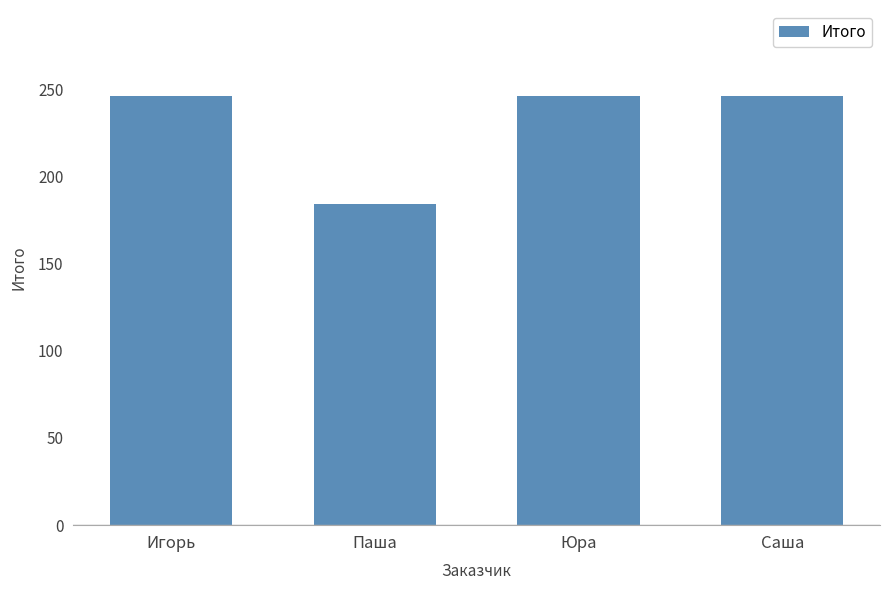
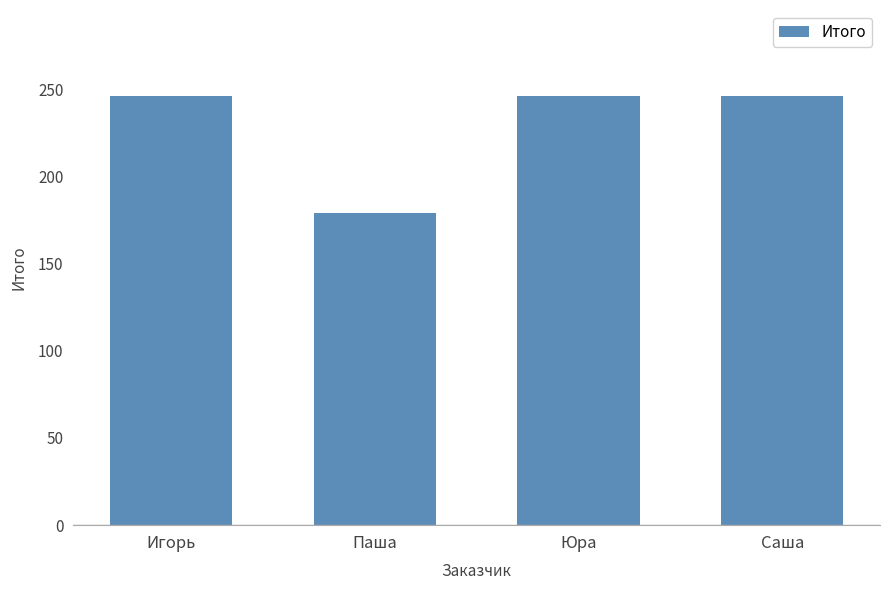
  {
    "Игорь": 246,
-   "Паша": 184,
+   "Паша": 179,
    "Юра": 246,
    "Саша": 246
  }
